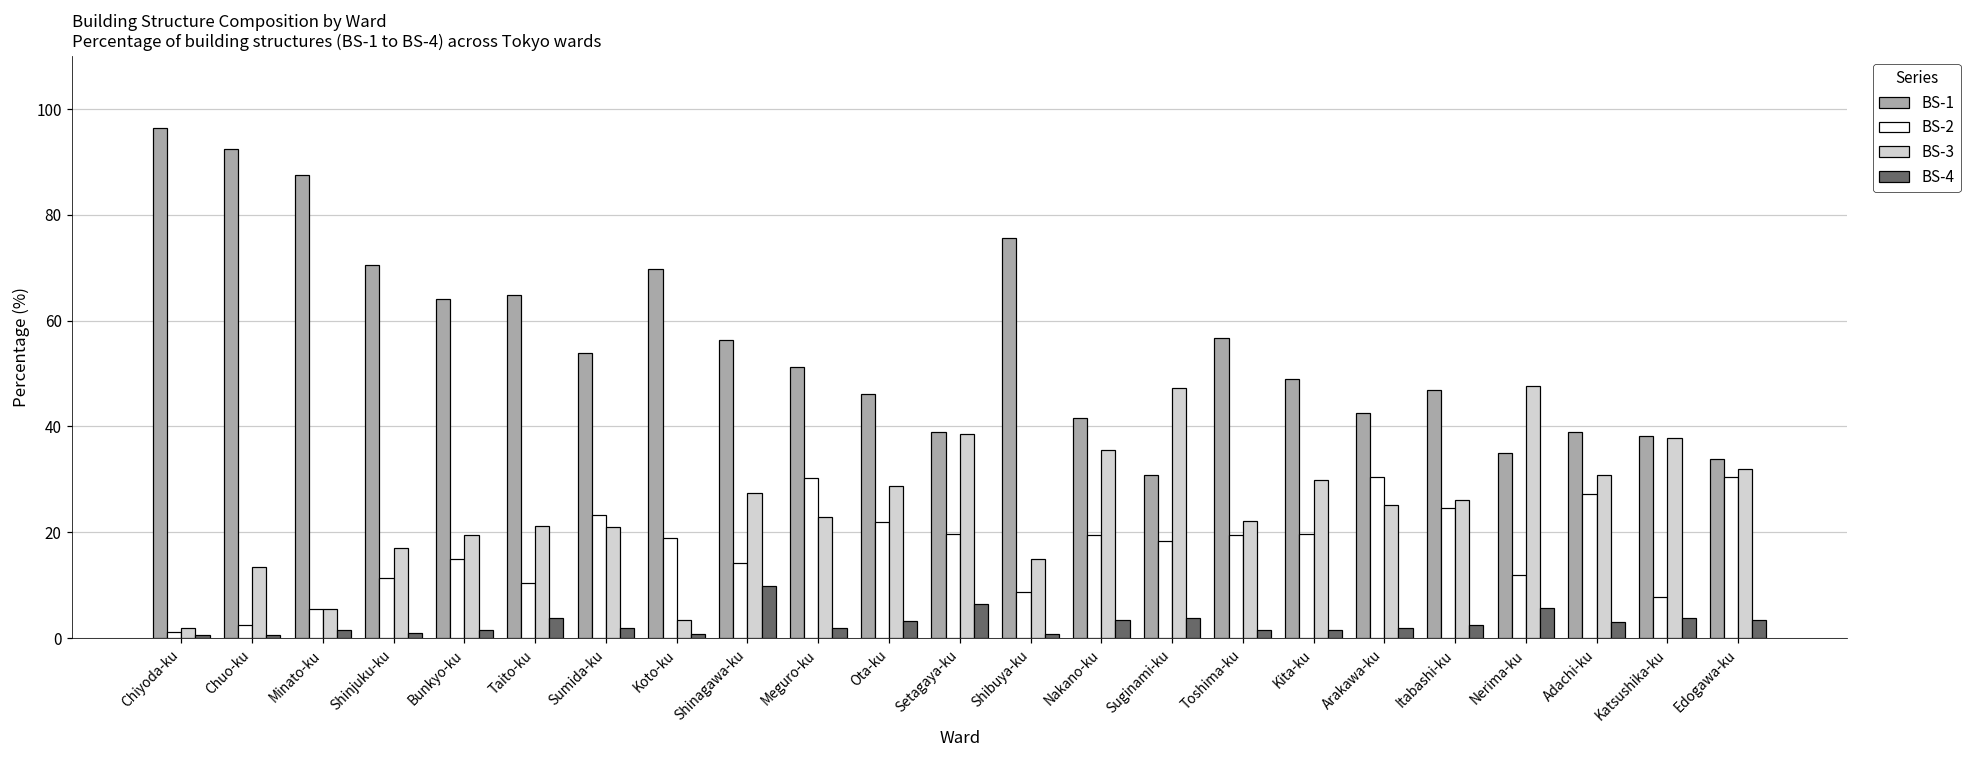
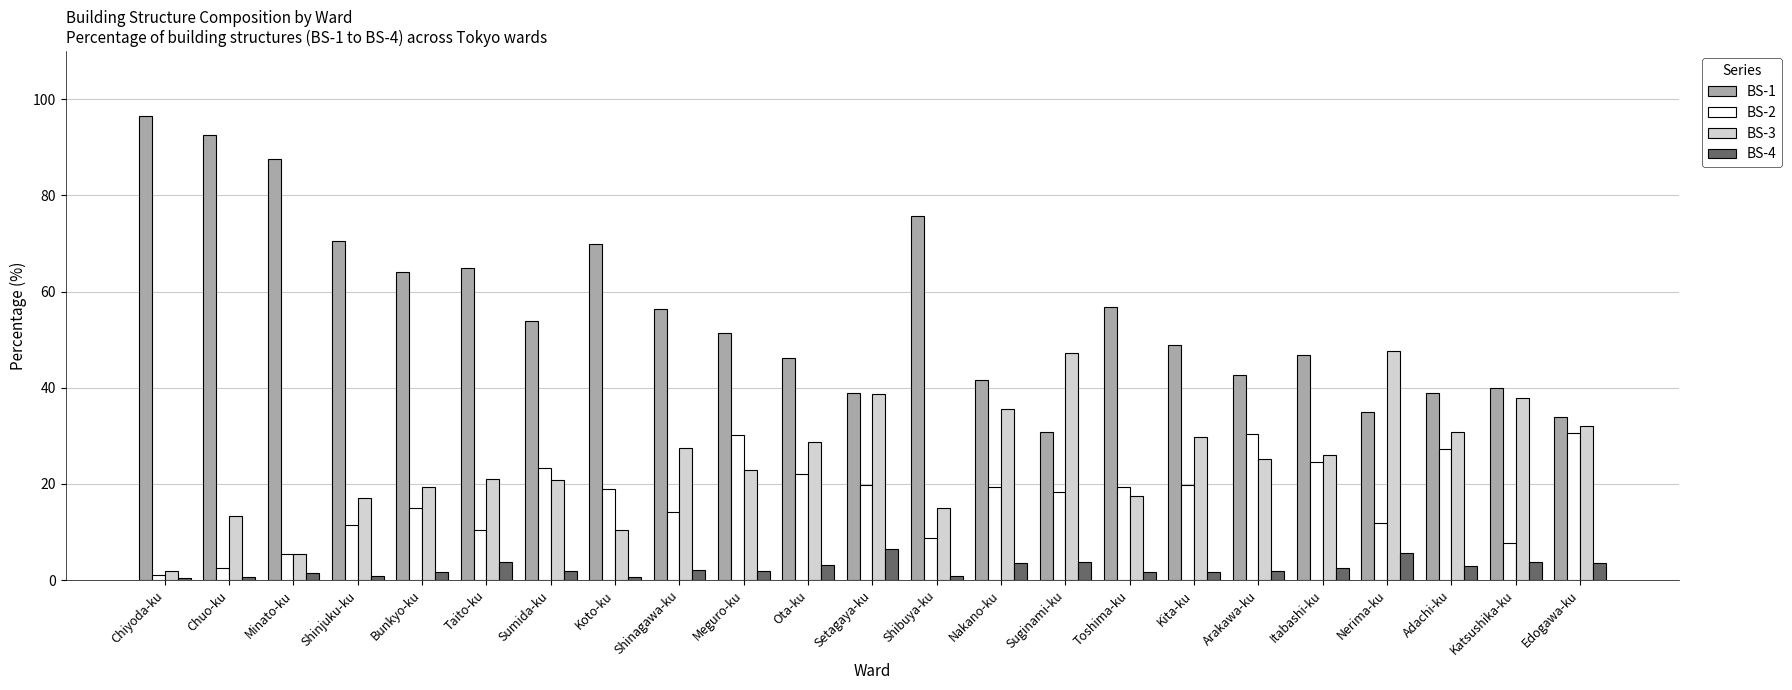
  {
    "BS-1": {
      "Chiyoda-ku": 97,
      "Chuo-ku": 93,
      "Minato-ku": 88,
      "Shinjuku-ku": 71,
      "Bunkyo-ku": 64,
      "Taito-ku": 65,
      "Sumida-ku": 54,
      "Koto-ku": 70,
      "Shinagawa-ku": 56,
      "Meguro-ku": 51,
      "Ota-ku": 46,
      "Setagaya-ku": 39,
      "Shibuya-ku": 76,
      "Nakano-ku": 42,
      "Suginami-ku": 31,
      "Toshima-ku": 57,
      "Kita-ku": 49,
      "Arakawa-ku": 43,
      "Itabashi-ku": 47,
      "Nerima-ku": 35,
      "Adachi-ku": 39,
-     "Katsushika-ku": 38,
+     "Katsushika-ku": 40,
      "Edogawa-ku": 34
    },
    "BS-2": {
      "Chiyoda-ku": 1,
      "Chuo-ku": 2,
      "Minato-ku": 6,
      "Shinjuku-ku": 11,
      "Bunkyo-ku": 15,
      "Taito-ku": 10,
      "Sumida-ku": 23,
      "Koto-ku": 19,
      "Shinagawa-ku": 14,
      "Meguro-ku": 30,
      "Ota-ku": 22,
      "Setagaya-ku": 20,
      "Shibuya-ku": 9,
      "Nakano-ku": 19,
      "Suginami-ku": 18,
      "Toshima-ku": 19,
      "Kita-ku": 20,
      "Arakawa-ku": 30,
      "Itabashi-ku": 25,
      "Nerima-ku": 12,
      "Adachi-ku": 27,
      "Katsushika-ku": 8,
      "Edogawa-ku": 31
    },
    "BS-3": {
      "Chiyoda-ku": 2,
      "Chuo-ku": 13,
      "Minato-ku": 6,
      "Shinjuku-ku": 17,
      "Bunkyo-ku": 19,
      "Taito-ku": 21,
      "Sumida-ku": 21,
-     "Koto-ku": 4,
+     "Koto-ku": 11,
      "Shinagawa-ku": 28,
      "Meguro-ku": 23,
      "Ota-ku": 29,
      "Setagaya-ku": 39,
      "Shibuya-ku": 15,
      "Nakano-ku": 36,
      "Suginami-ku": 47,
-     "Toshima-ku": 22,
+     "Toshima-ku": 17,
      "Kita-ku": 30,
      "Arakawa-ku": 25,
      "Itabashi-ku": 26,
      "Nerima-ku": 48,
      "Adachi-ku": 31,
      "Katsushika-ku": 38,
      "Edogawa-ku": 32
    },
    "BS-4": {
      "Chuo-ku": 1,
      "Minato-ku": 2,
      "Shinjuku-ku": 1,
      "Bunkyo-ku": 2,
      "Taito-ku": 4,
      "Sumida-ku": 2,
      "Koto-ku": 1,
-     "Shinagawa-ku": 10,
+     "Shinagawa-ku": 2,
      "Meguro-ku": 2,
      "Ota-ku": 3,
      "Setagaya-ku": 7,
      "Shibuya-ku": 1,
      "Nakano-ku": 4,
      "Suginami-ku": 4,
      "Toshima-ku": 2,
      "Kita-ku": 2,
      "Arakawa-ku": 2,
      "Itabashi-ku": 3,
      "Nerima-ku": 6,
      "Adachi-ku": 3,
      "Katsushika-ku": 4,
      "Edogawa-ku": 4
    }
  }
